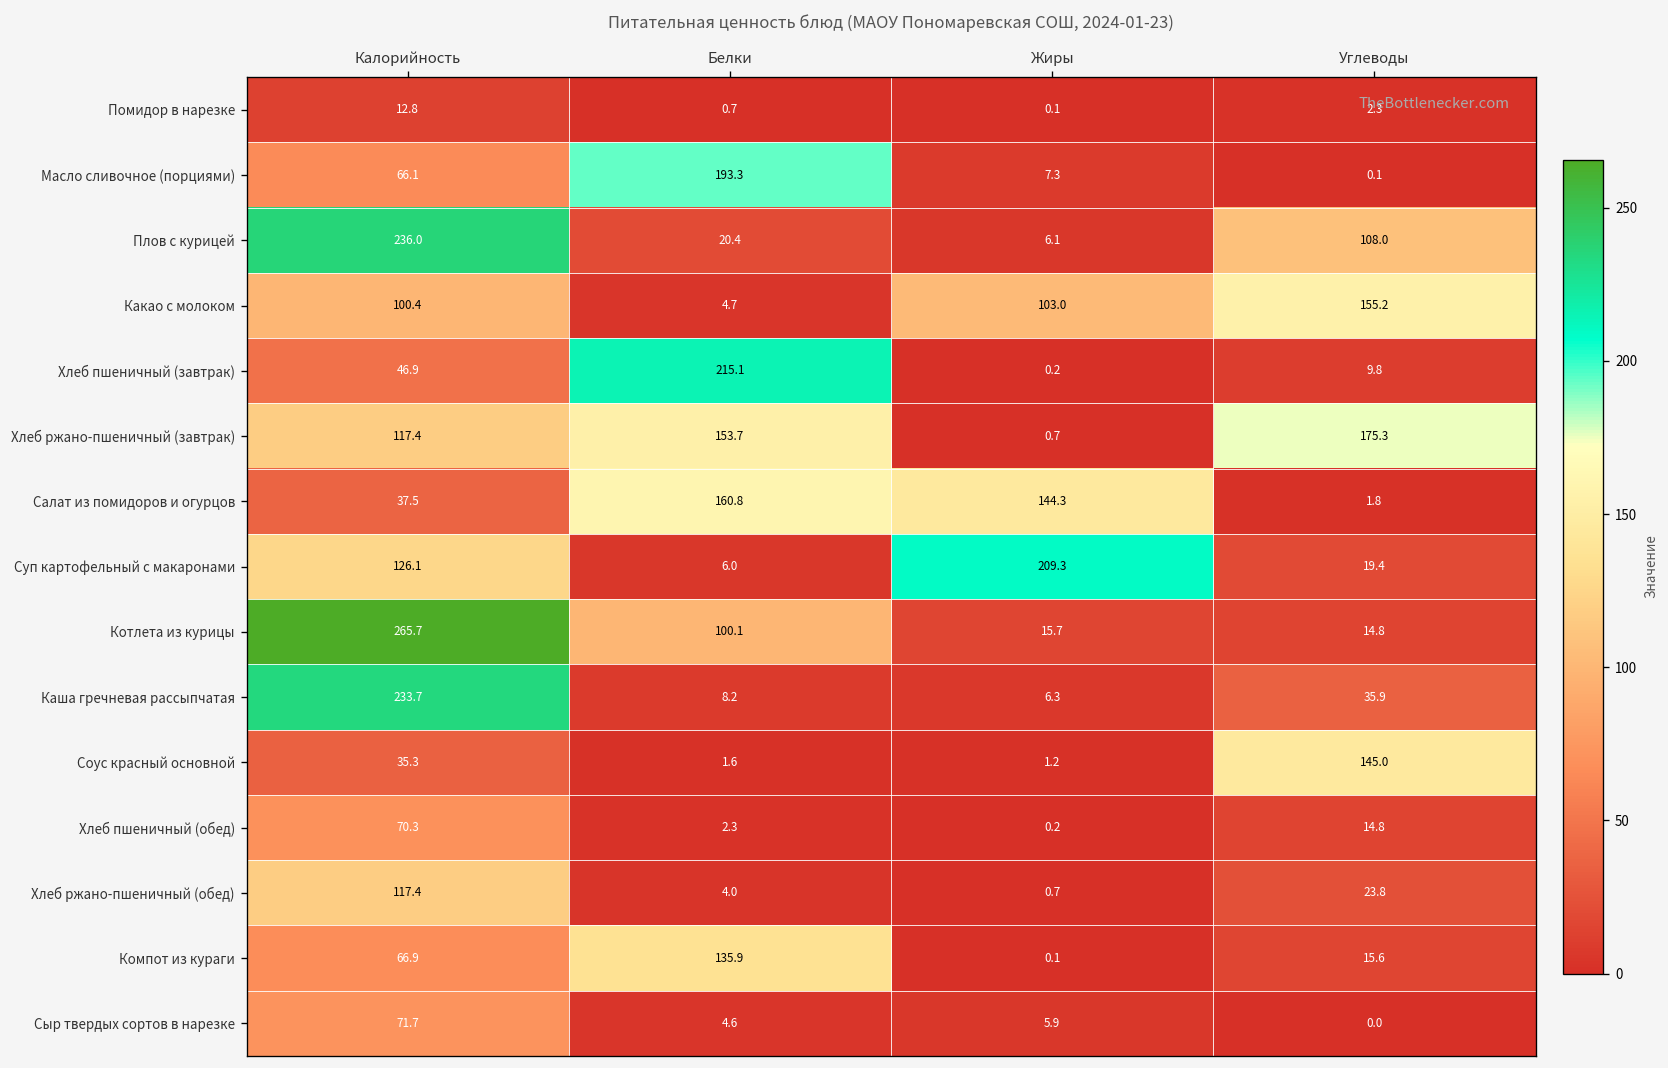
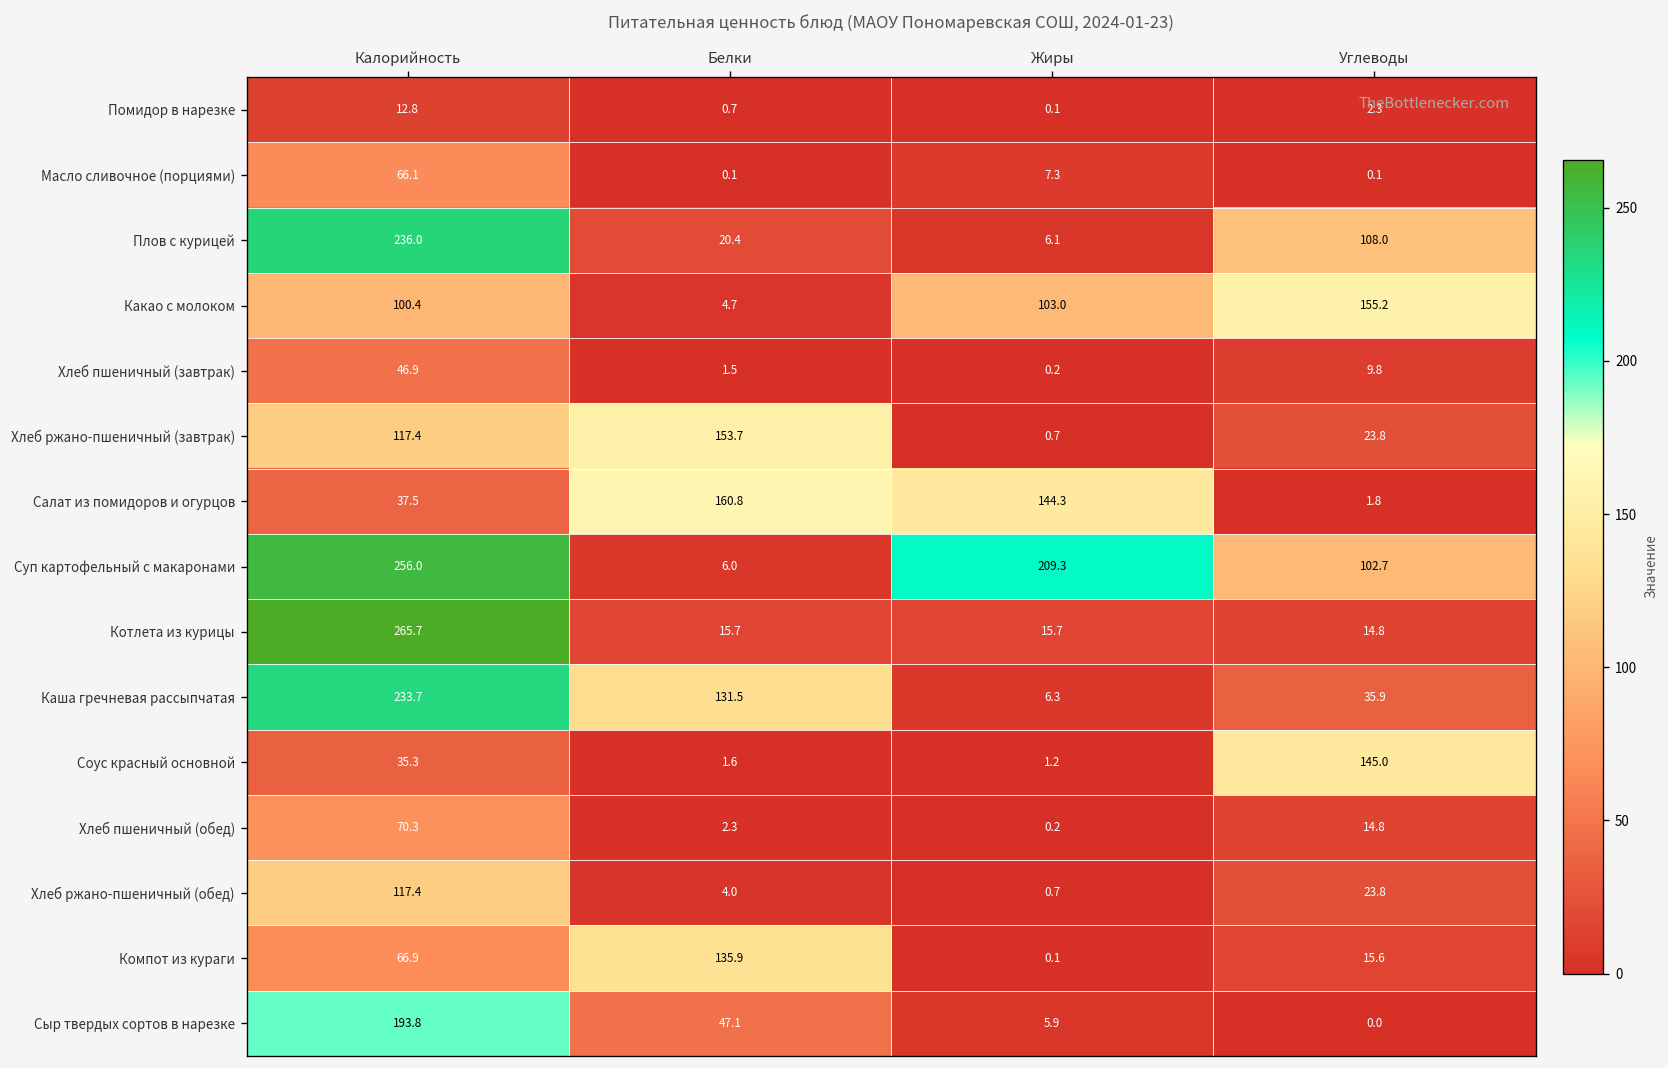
  {
    "Помидор в нарезке": {
      "Калорийность": 12.8,
      "Белки": 0.7,
      "Жиры": 0.1
    },
    "Масло сливочное (порциями)": {
      "Калорийность": 66.1,
-     "Белки": 193.3,
+     "Белки": 0.1,
      "Жиры": 7.3,
      "Углеводы": 0.1
    },
    "Плов с курицей": {
      "Калорийность": 236.0,
      "Белки": 20.4,
      "Жиры": 6.1,
      "Углеводы": 108.0
    },
    "Какао с молоком": {
      "Калорийность": 100.4,
      "Белки": 4.7,
      "Жиры": 103.0,
      "Углеводы": 155.2
    },
    "Хлеб пшеничный (завтрак)": {
      "Калорийность": 46.9,
-     "Белки": 215.1,
+     "Белки": 1.5,
      "Жиры": 0.2,
      "Углеводы": 9.8
    },
    "Хлеб ржано-пшеничный (завтрак)": {
      "Калорийность": 117.4,
      "Белки": 153.7,
      "Жиры": 0.7,
-     "Углеводы": 175.3
+     "Углеводы": 23.8
    },
    "Салат из помидоров и огурцов": {
      "Калорийность": 37.5,
      "Белки": 160.8,
      "Жиры": 144.3,
      "Углеводы": 1.8
    },
    "Суп картофельный с макаронами": {
-     "Калорийность": 126.1,
+     "Калорийность": 256.0,
      "Белки": 6.0,
      "Жиры": 209.3,
-     "Углеводы": 19.4
+     "Углеводы": 102.7
    },
    "Котлета из курицы": {
      "Калорийность": 265.7,
-     "Белки": 100.1,
+     "Белки": 15.7,
      "Жиры": 15.7,
      "Углеводы": 14.8
    },
    "Каша гречневая рассыпчатая": {
      "Калорийность": 233.7,
-     "Белки": 8.2,
+     "Белки": 131.5,
      "Жиры": 6.3,
      "Углеводы": 35.9
    },
    "Соус красный основной": {
      "Калорийность": 35.3,
      "Белки": 1.6,
      "Жиры": 1.2,
      "Углеводы": 145.0
    },
    "Хлеб пшеничный (обед)": {
      "Калорийность": 70.3,
      "Белки": 2.3,
      "Жиры": 0.2,
      "Углеводы": 14.8
    },
    "Хлеб ржано-пшеничный (обед)": {
      "Калорийность": 117.4,
      "Белки": 4.0,
      "Жиры": 0.7,
      "Углеводы": 23.8
    },
    "Компот из кураги": {
      "Калорийность": 66.9,
      "Белки": 135.9,
      "Жиры": 0.1,
      "Углеводы": 15.6
    },
    "Сыр твердых сортов в нарезке": {
-     "Калорийность": 71.7,
-     "Белки": 4.6,
+     "Калорийность": 193.8,
+     "Белки": 47.1,
      "Жиры": 5.9,
      "Углеводы": 0.0
    }
  }
